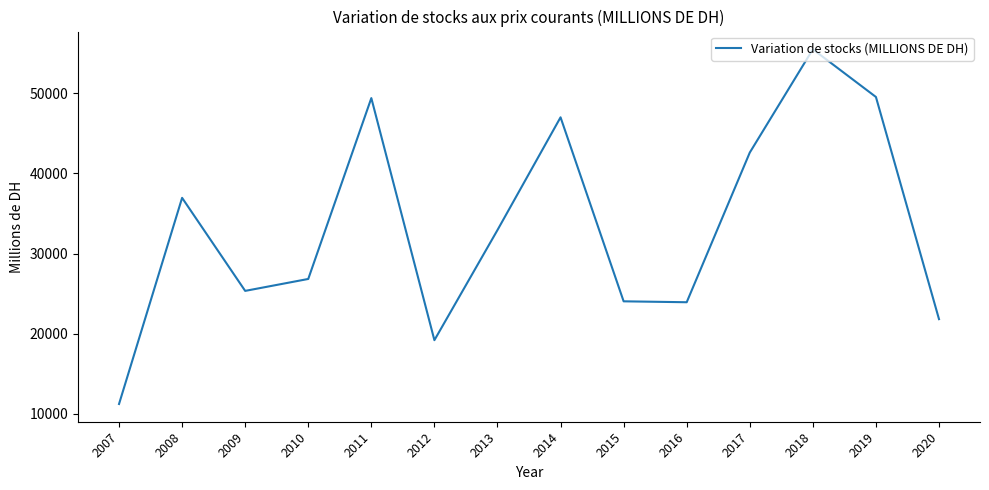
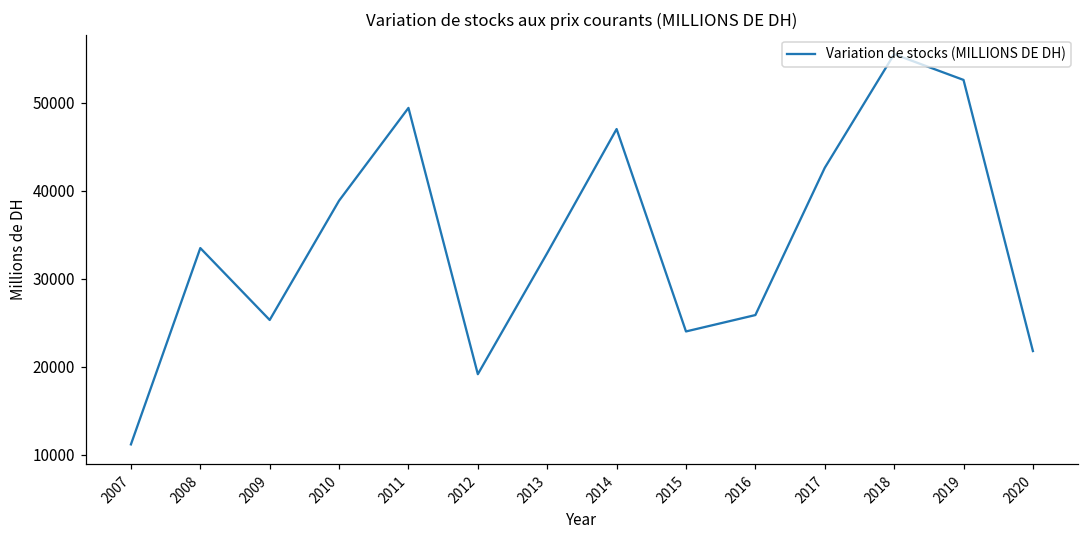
  {
    "2007": 11000,
-   "2008": 37000,
+   "2008": 33000,
    "2009": 25000,
-   "2010": 27000,
+   "2010": 39000,
    "2011": 49000,
    "2012": 19000,
    "2013": 33000,
    "2014": 47000,
    "2015": 24000,
-   "2016": 24000,
+   "2016": 26000,
    "2017": 43000,
-   "2019": 50000,
+   "2019": 53000,
    "2020": 22000
  }
